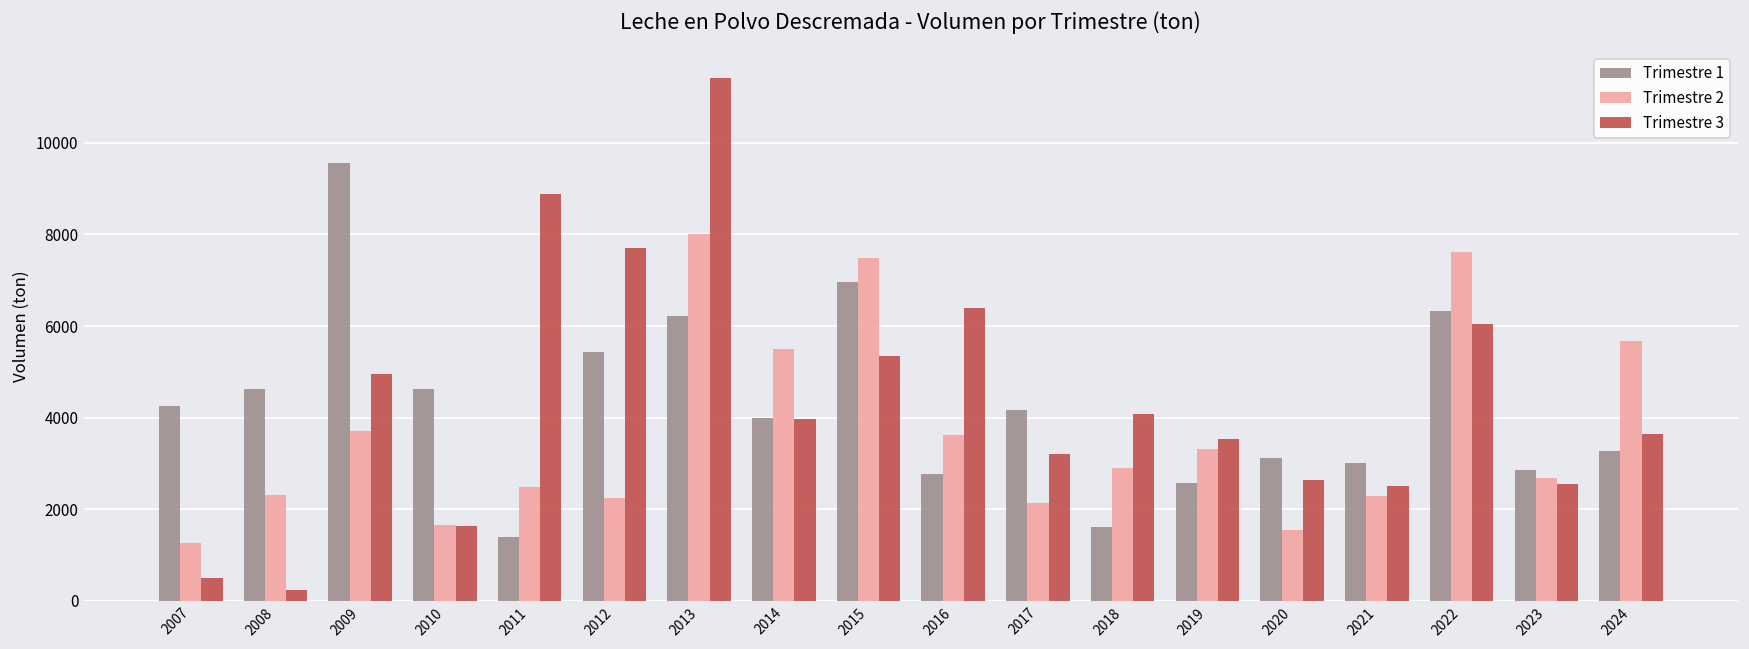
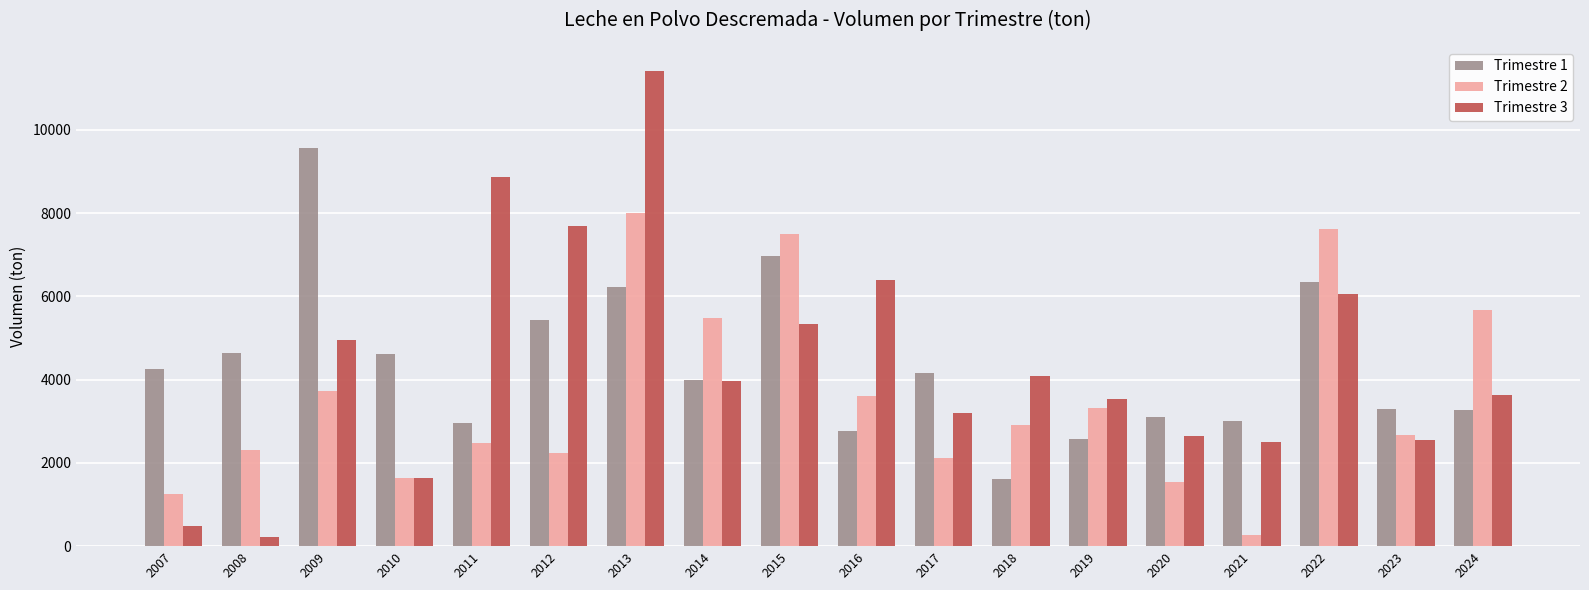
  {
    "Trimestre 1": {
      "2007": 4300,
      "2008": 4600,
      "2009": 9600,
      "2010": 4600,
-     "2011": 1400,
+     "2011": 3000,
      "2012": 5400,
      "2013": 6200,
      "2014": 4000,
      "2015": 7000,
      "2016": 2800,
      "2017": 4200,
      "2018": 1600,
      "2019": 2600,
      "2020": 3100,
      "2021": 3000,
      "2022": 6300,
-     "2023": 2800,
+     "2023": 3300,
      "2024": 3300
    },
    "Trimestre 2": {
      "2007": 1300,
      "2008": 2300,
      "2009": 3700,
      "2010": 1600,
      "2011": 2500,
      "2012": 2200,
      "2013": 8000,
      "2014": 5500,
      "2015": 7500,
      "2016": 3600,
      "2017": 2100,
      "2018": 2900,
      "2019": 3300,
      "2020": 1600,
-     "2021": 2300,
+     "2021": 300,
      "2022": 7600,
      "2023": 2700,
      "2024": 5700
    },
    "Trimestre 3": {
      "2007": 500,
      "2008": 200,
      "2009": 4900,
      "2010": 1600,
      "2011": 8900,
      "2012": 7700,
      "2013": 11400,
      "2014": 4000,
      "2015": 5300,
      "2016": 6400,
      "2017": 3200,
      "2018": 4100,
      "2019": 3500,
      "2020": 2600,
      "2021": 2500,
      "2022": 6100,
      "2023": 2600,
      "2024": 3600
    }
  }
